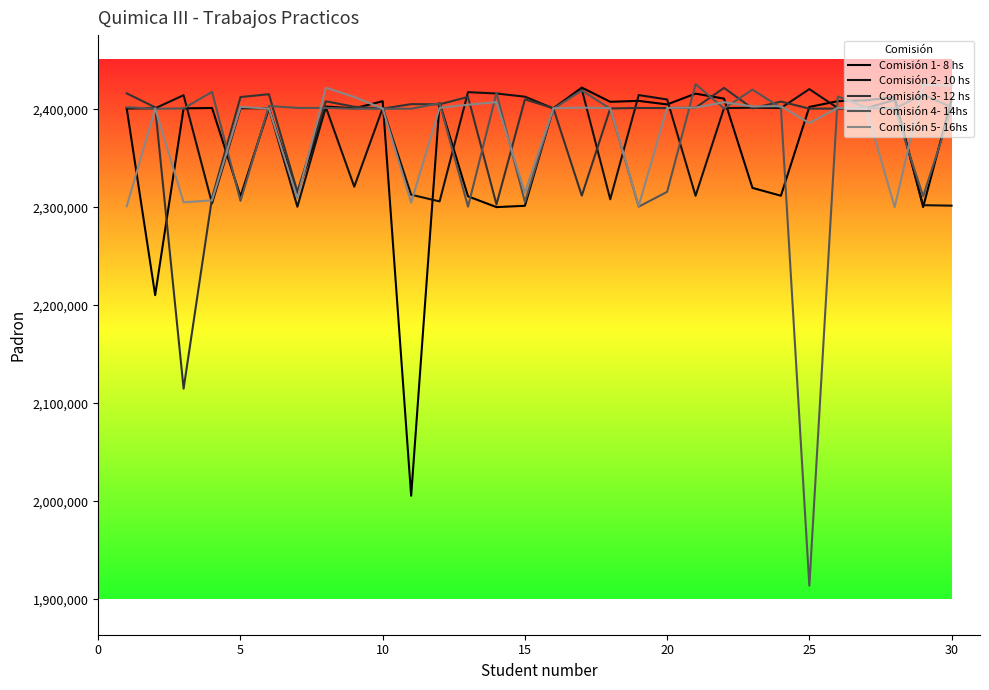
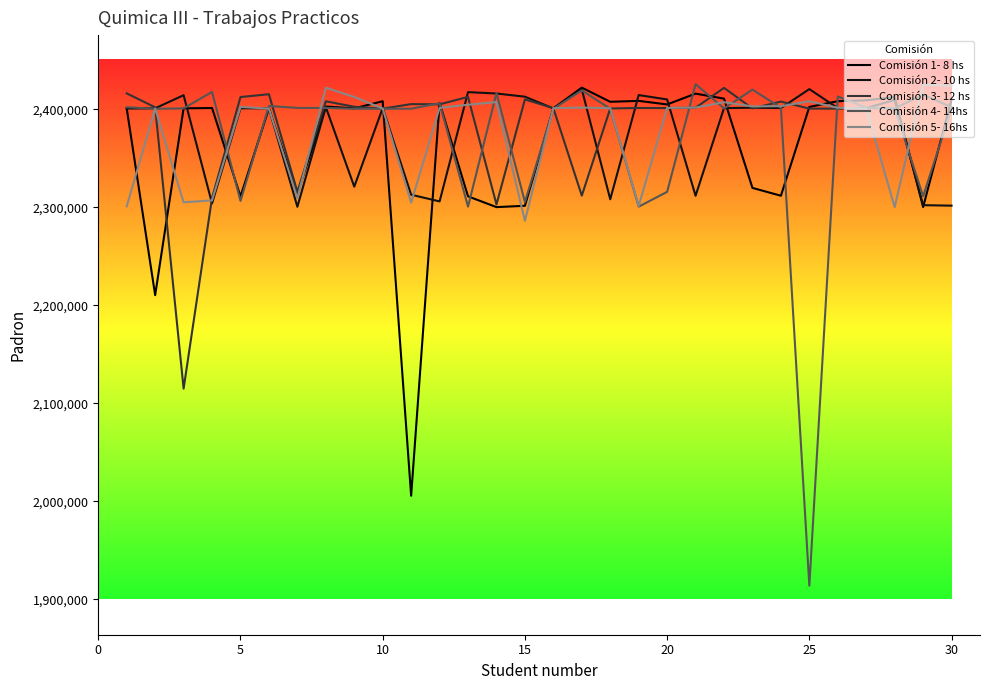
  {
    "Comisión 5- 16hs": {
-     "15": "2,320,000",
-     "25": "2,390,000"
+     "15": "2,290,000",
+     "25": "2,410,000"
    }
  }
